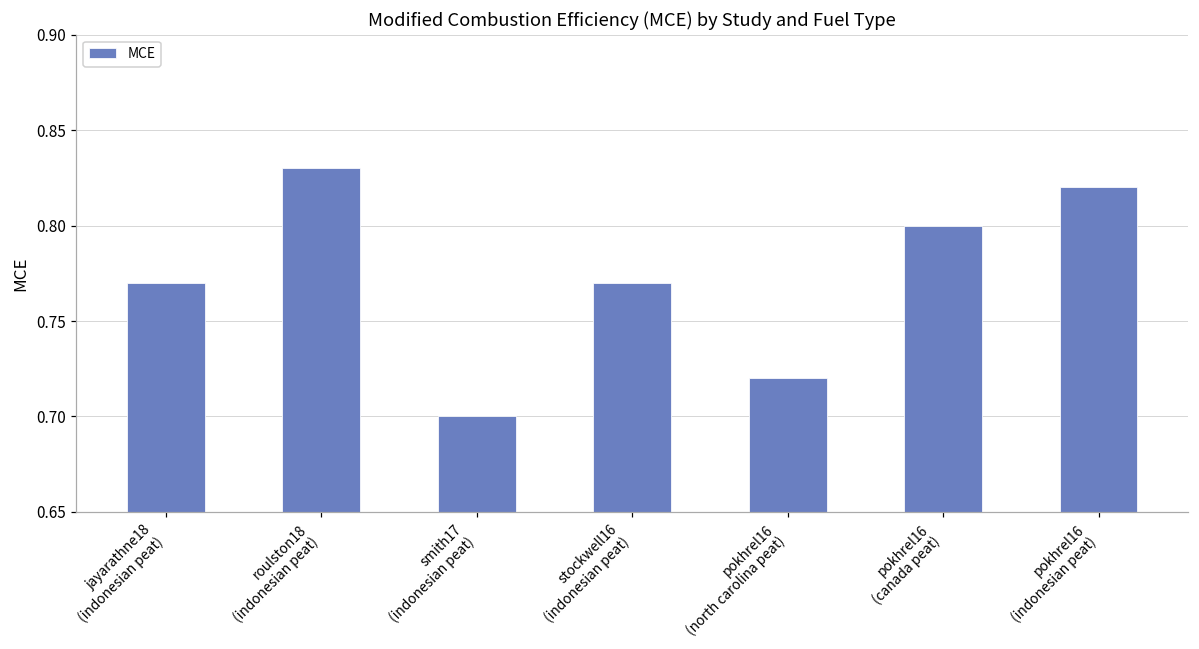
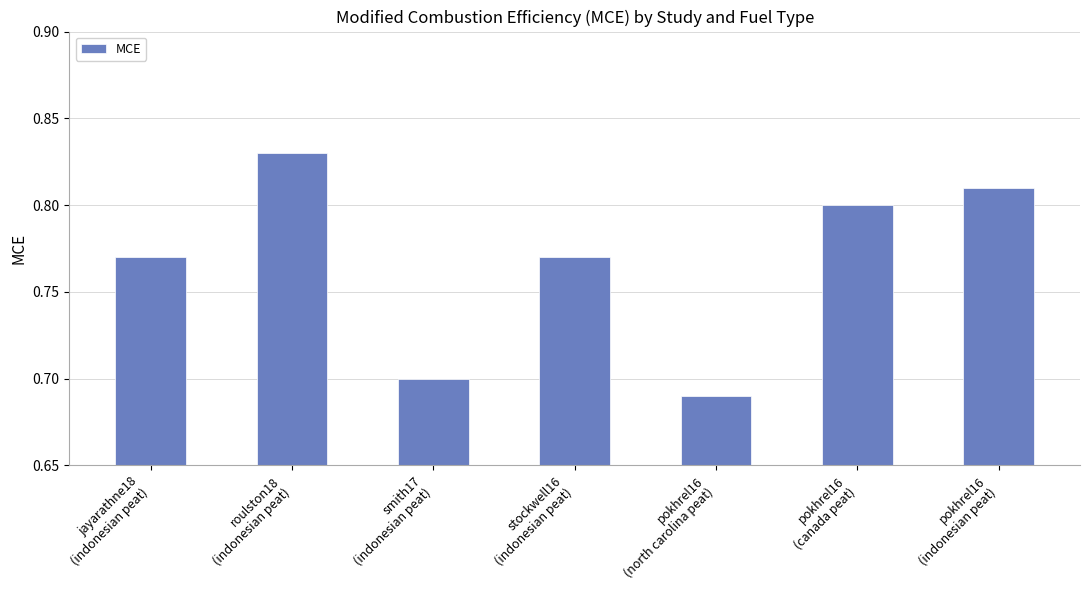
  {
    "jayarathne18 (indonesian peat)": 0.77,
    "roulston18 (indonesian peat)": 0.83,
    "smith17 (indonesian peat)": 0.70,
    "stockwell16 (indonesian peat)": 0.77,
-   "pokhrel16 (north carolina peat)": 0.72,
+   "pokhrel16 (north carolina peat)": 0.69,
    "pokhrel16 (canada peat)": 0.80,
-   "pokhrel16 (indonesian peat)": 0.82
+   "pokhrel16 (indonesian peat)": 0.81
  }
